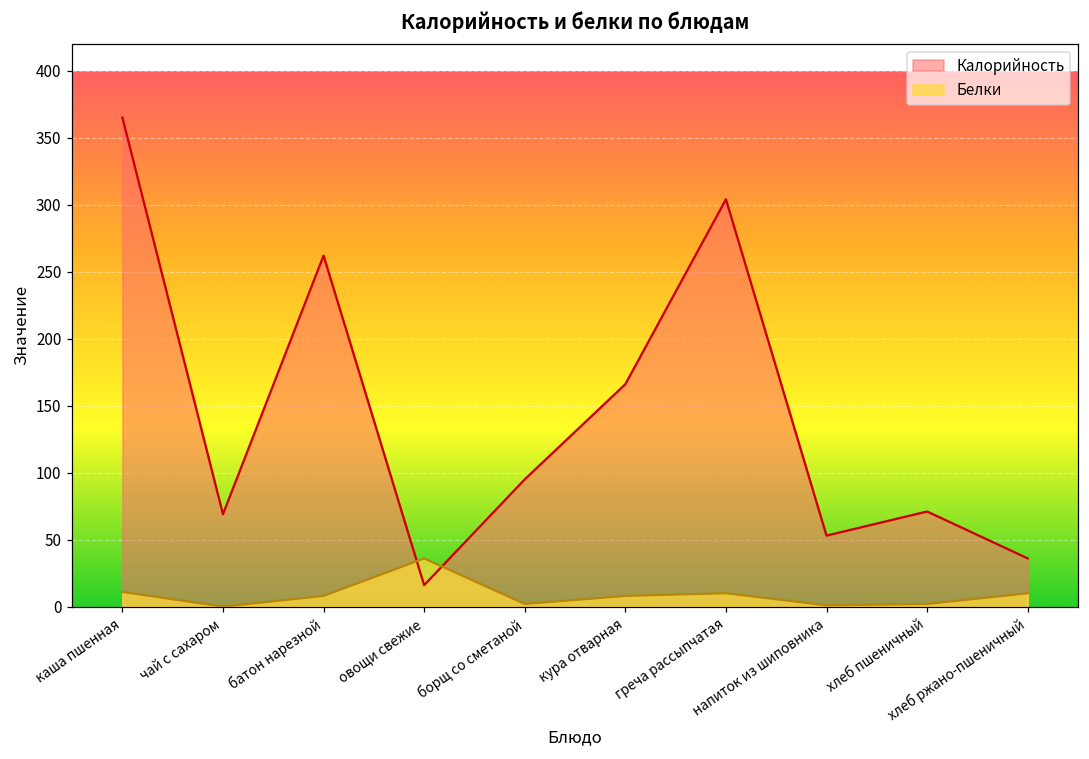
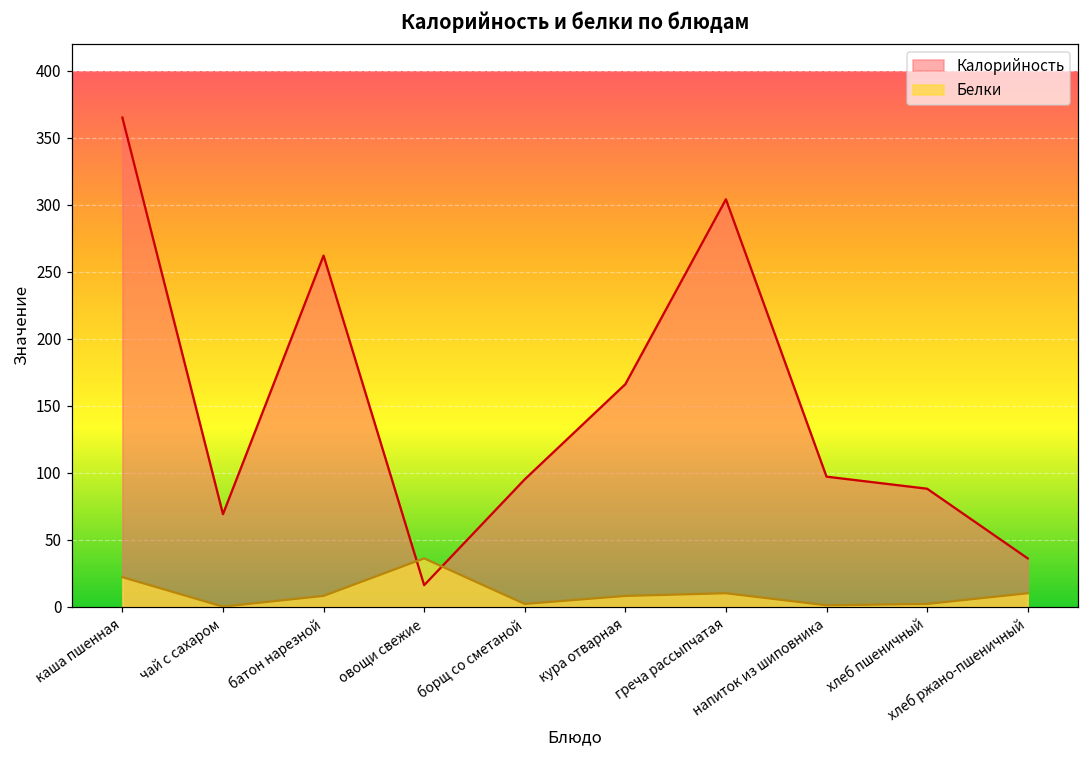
  {
    "Калорийность": {
      "каша пшенная": 365,
      "чай с сахаром": 69,
      "батон нарезной": 262,
      "овощи свежие": 16,
      "борщ со сметаной": 95,
      "кура отварная": 166,
      "греча рассыпчатая": 304,
-     "напиток из шиповника": 53,
-     "хлеб пшеничный": 71,
+     "напиток из шиповника": 97,
+     "хлеб пшеничный": 88,
      "хлеб ржано-пшеничный": 36
    },
    "Белки": {
-     "каша пшенная": 11,
+     "каша пшенная": 22,
      "чай с сахаром": 0,
      "батон нарезной": 8,
      "овощи свежие": 36,
      "борщ со сметаной": 2,
      "кура отварная": 8,
      "греча рассыпчатая": 10,
      "напиток из шиповника": 1,
      "хлеб пшеничный": 2,
      "хлеб ржано-пшеничный": 10
    }
  }
